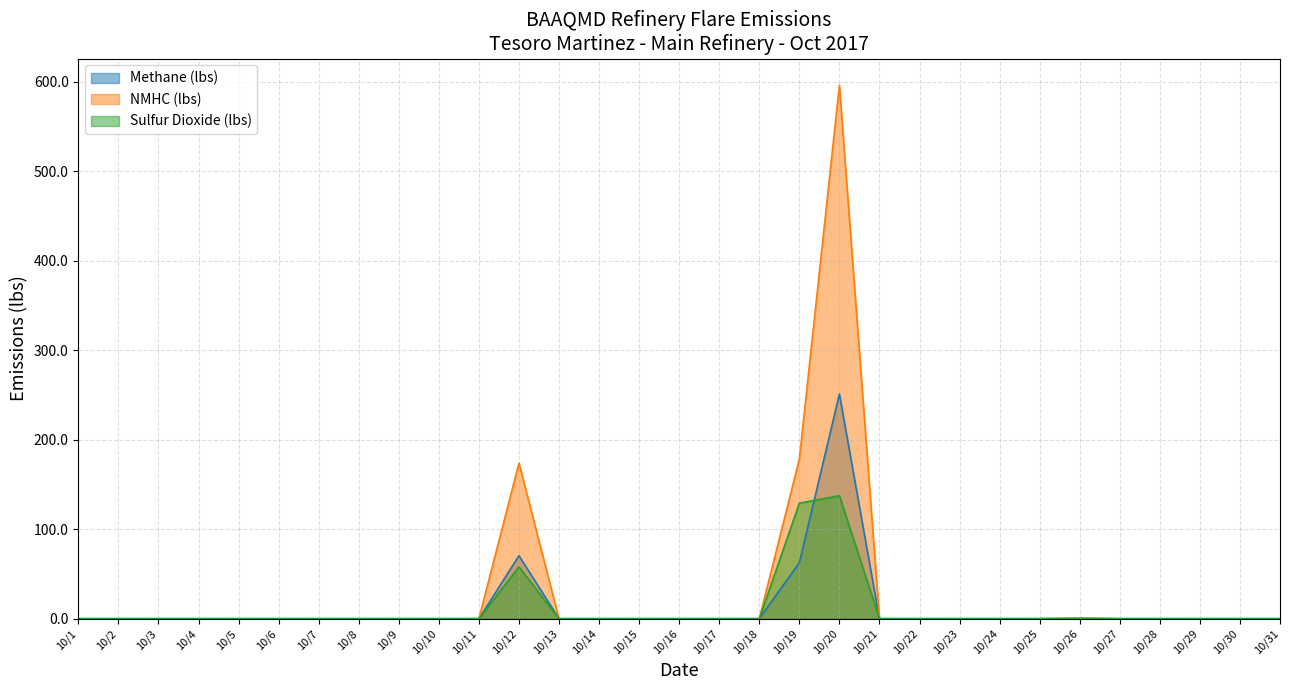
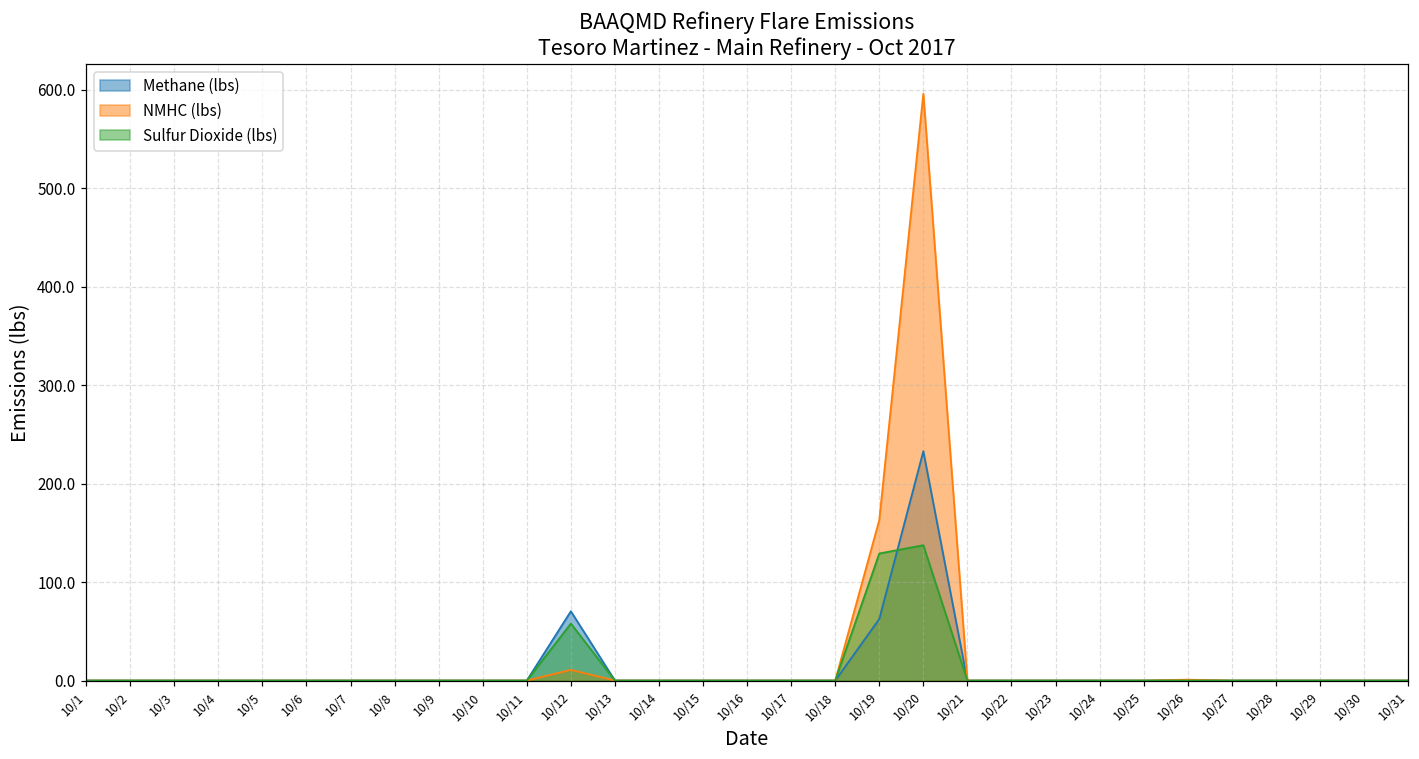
  {
    "Methane (lbs)": {
      "10/12": 70,
      "10/19": 60,
-     "10/20": 250
+     "10/20": 230
    },
    "NMHC (lbs)": {
-     "10/12": 170,
-     "10/19": 180,
+     "10/12": 10,
+     "10/19": 160,
      "10/20": 600
    },
    "Sulfur Dioxide (lbs)": {
      "10/12": 60,
      "10/19": 130,
      "10/20": 140
    }
  }
